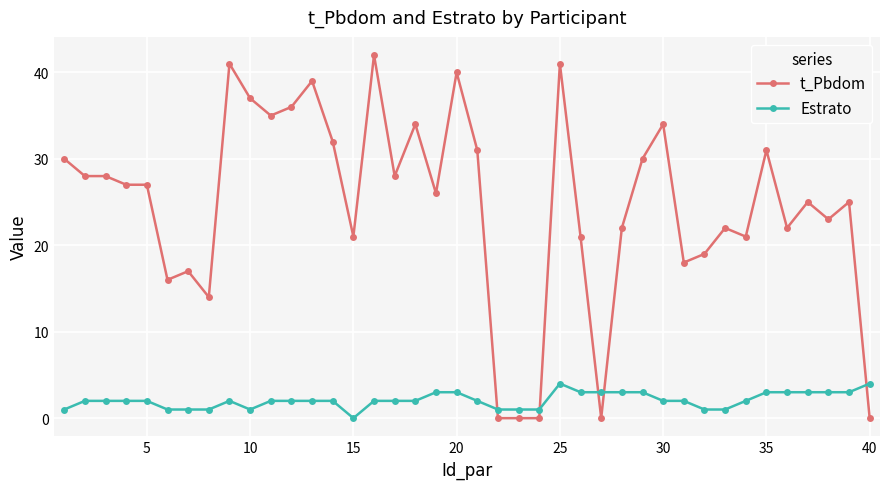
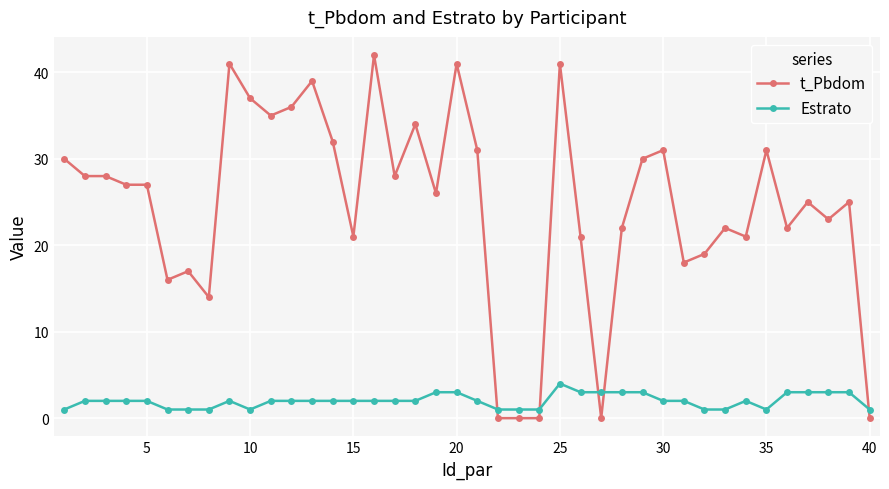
  {
    "t_Pbdom": {
      "5": 27,
      "10": 37,
      "15": 21,
-     "20": 40,
+     "20": 41,
      "25": 41,
-     "30": 34,
+     "30": 31,
      "35": 31,
      "40": 0
    },
    "Estrato": {
      "5": 2,
      "10": 1,
-     "15": 0,
+     "15": 2,
      "20": 3,
      "25": 4,
      "30": 2,
-     "35": 3,
-     "40": 4
+     "35": 1,
+     "40": 1
    }
  }
